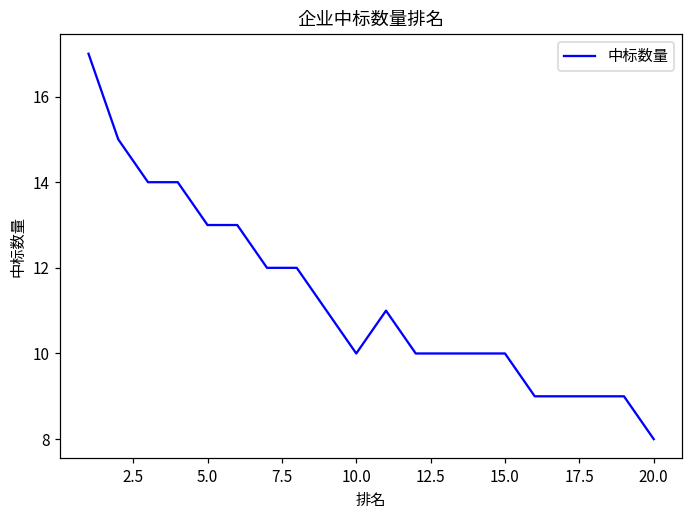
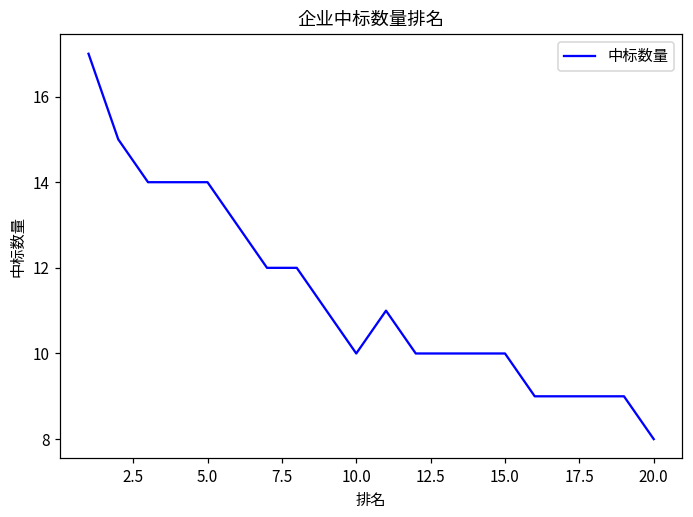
  {
-   "5.0": 13,
+   "5.0": 14,
    "10.0": 10,
    "15.0": 10,
    "20.0": 8
  }
